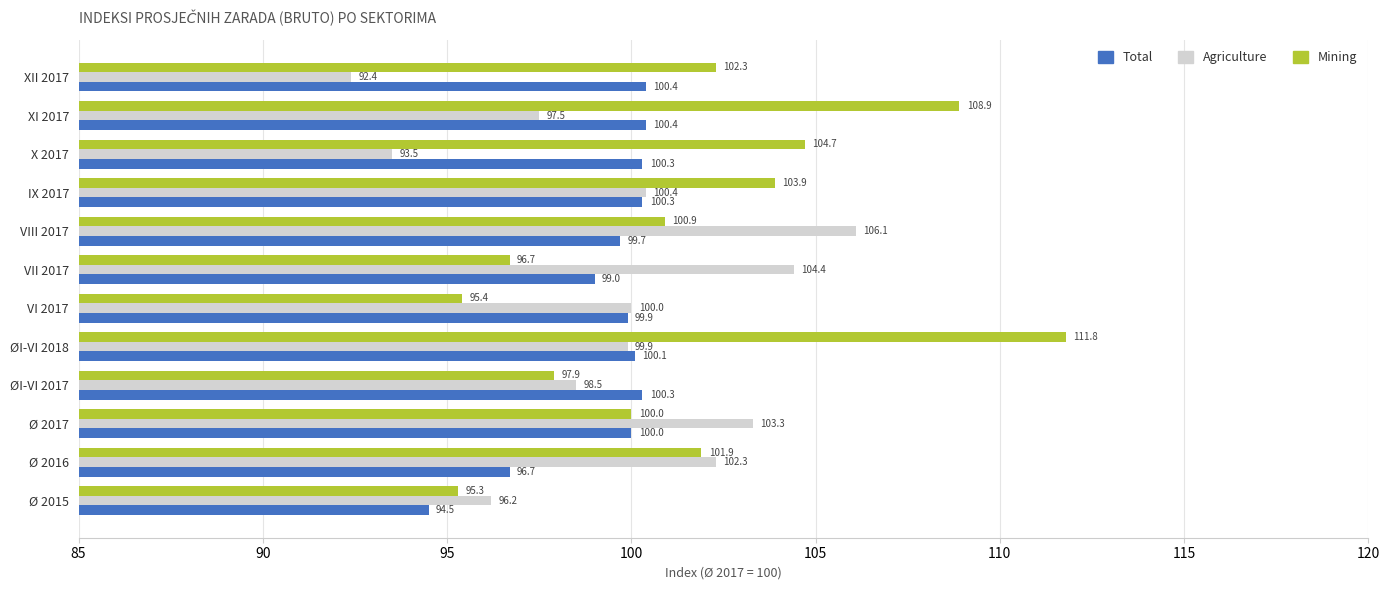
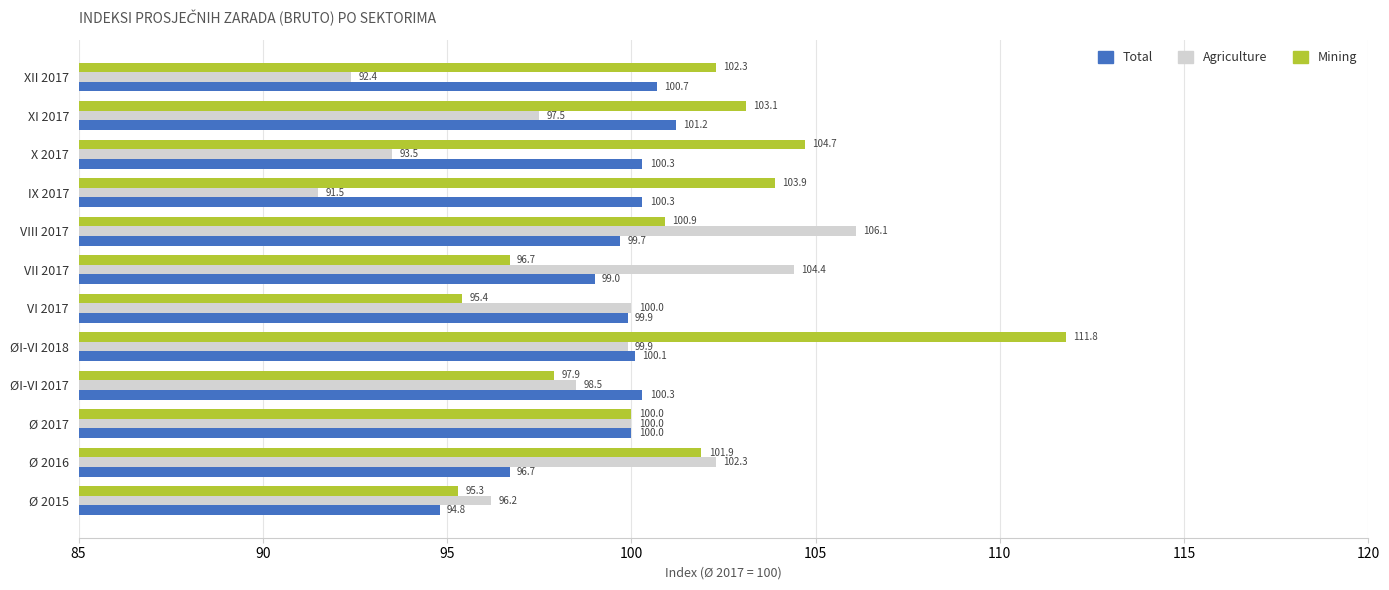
  {
    "Total": {
-     "XII 2017": 100.4,
-     "XI 2017": 100.4,
+     "XII 2017": 100.7,
+     "XI 2017": 101.2,
      "X 2017": 100.3,
      "IX 2017": 100.3,
      "VIII 2017": 99.7,
      "VII 2017": 99.0,
      "VI 2017": 99.9,
      "ØI-VI 2018": 100.1,
      "ØI-VI 2017": 100.3,
      "Ø 2017": 100.0,
      "Ø 2016": 96.7,
-     "Ø 2015": 94.5
+     "Ø 2015": 94.8
    },
    "Agriculture": {
      "XII 2017": 92.4,
      "XI 2017": 97.5,
      "X 2017": 93.5,
-     "IX 2017": 100.4,
+     "IX 2017": 91.5,
      "VIII 2017": 106.1,
      "VII 2017": 104.4,
      "VI 2017": 100.0,
      "ØI-VI 2018": 99.9,
      "ØI-VI 2017": 98.5,
-     "Ø 2017": 103.3,
+     "Ø 2017": 100.0,
      "Ø 2016": 102.3,
      "Ø 2015": 96.2
    },
    "Mining": {
      "XII 2017": 102.3,
-     "XI 2017": 108.9,
+     "XI 2017": 103.1,
      "X 2017": 104.7,
      "IX 2017": 103.9,
      "VIII 2017": 100.9,
      "VII 2017": 96.7,
      "VI 2017": 95.4,
      "ØI-VI 2018": 111.8,
      "ØI-VI 2017": 97.9,
      "Ø 2017": 100.0,
      "Ø 2016": 101.9,
      "Ø 2015": 95.3
    }
  }
